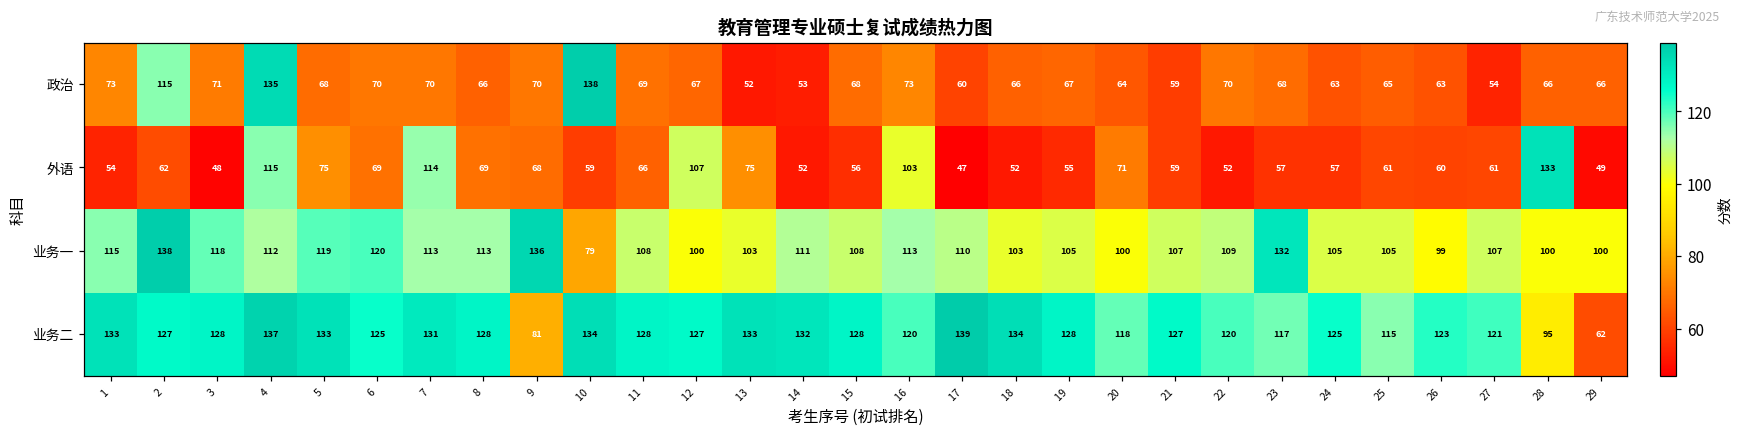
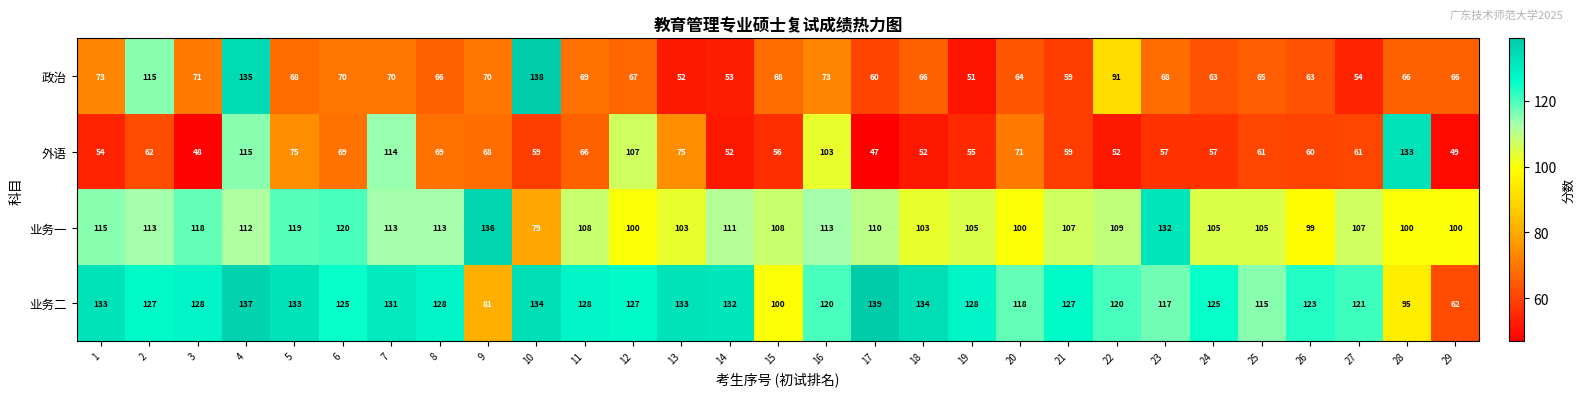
  {
    "政治": {
      "1": 73,
      "2": 115,
      "3": 71,
      "4": 135,
      "5": 68,
      "6": 70,
      "7": 70,
      "8": 66,
      "9": 70,
      "10": 138,
      "11": 69,
      "12": 67,
      "13": 52,
      "14": 53,
      "15": 68,
      "16": 73,
      "17": 60,
      "18": 66,
-     "19": 67,
+     "19": 51,
      "20": 64,
      "21": 59,
-     "22": 70,
+     "22": 91,
      "23": 68,
      "24": 63,
      "25": 65,
      "26": 63,
      "27": 54,
      "28": 66,
      "29": 66
    },
    "外语": {
      "1": 54,
      "2": 62,
      "3": 48,
      "4": 115,
      "5": 75,
      "6": 69,
      "7": 114,
      "8": 69,
      "9": 68,
      "10": 59,
      "11": 66,
      "12": 107,
      "13": 75,
      "14": 52,
      "15": 56,
      "16": 103,
      "17": 47,
      "18": 52,
      "19": 55,
      "20": 71,
      "21": 59,
      "22": 52,
      "23": 57,
      "24": 57,
      "25": 61,
      "26": 60,
      "27": 61,
      "28": 133,
      "29": 49
    },
    "业务一": {
      "1": 115,
-     "2": 138,
+     "2": 113,
      "3": 118,
      "4": 112,
      "5": 119,
      "6": 120,
      "7": 113,
      "8": 113,
      "9": 136,
      "10": 79,
      "11": 108,
      "12": 100,
      "13": 103,
      "14": 111,
      "15": 108,
      "16": 113,
      "17": 110,
      "18": 103,
      "19": 105,
      "20": 100,
      "21": 107,
      "22": 109,
      "23": 132,
      "24": 105,
      "25": 105,
      "26": 99,
      "27": 107,
      "28": 100,
      "29": 100
    },
    "业务二": {
      "1": 133,
      "2": 127,
      "3": 128,
      "4": 137,
      "5": 133,
      "6": 125,
      "7": 131,
      "8": 128,
      "9": 81,
      "10": 134,
      "11": 128,
      "12": 127,
      "13": 133,
      "14": 132,
-     "15": 128,
+     "15": 100,
      "16": 120,
      "17": 139,
      "18": 134,
      "19": 128,
      "20": 118,
      "21": 127,
      "22": 120,
      "23": 117,
      "24": 125,
      "25": 115,
      "26": 123,
      "27": 121,
      "28": 95,
      "29": 62
    }
  }
